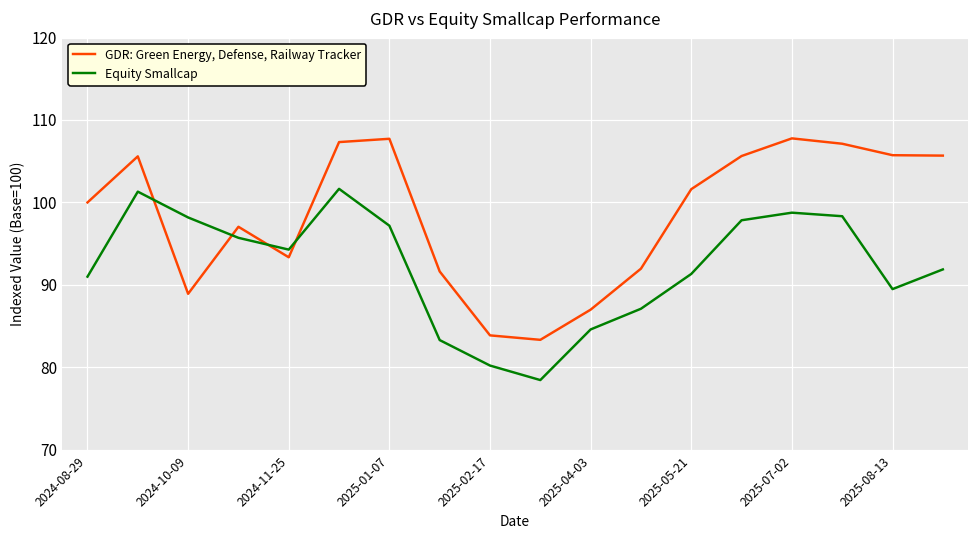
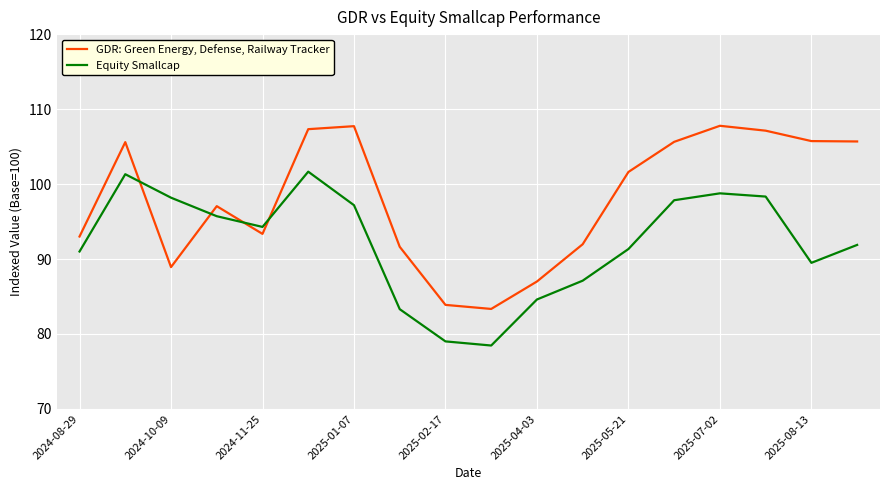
  {
    "GDR: Green Energy, Defense, Railway Tracker": {
-     "2024-08-29": 100,
+     "2024-08-29": 93,
      "2024-10-09": 89,
      "2024-11-25": 93,
      "2025-01-07": 108,
      "2025-02-17": 84,
      "2025-04-03": 87,
      "2025-05-21": 102,
      "2025-07-02": 108,
      "2025-08-13": 106
    },
    "Equity Smallcap": {
      "2024-08-29": 91,
      "2024-10-09": 98,
      "2024-11-25": 94,
      "2025-01-07": 97,
-     "2025-02-17": 80,
+     "2025-02-17": 79,
      "2025-04-03": 85,
      "2025-05-21": 91,
      "2025-07-02": 99,
      "2025-08-13": 89
    }
  }
